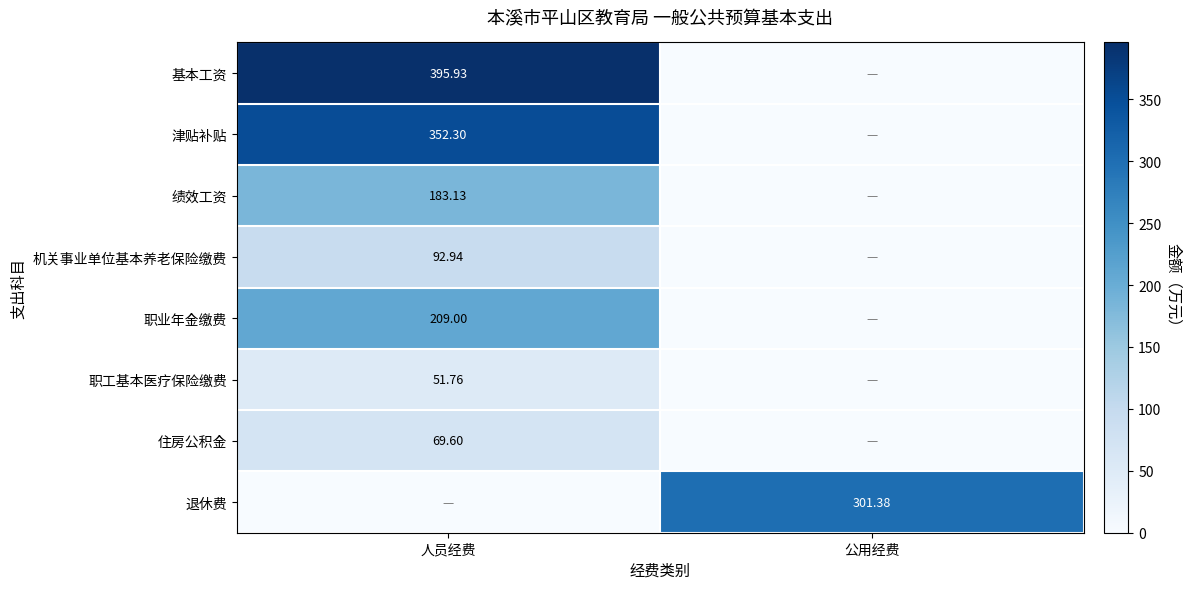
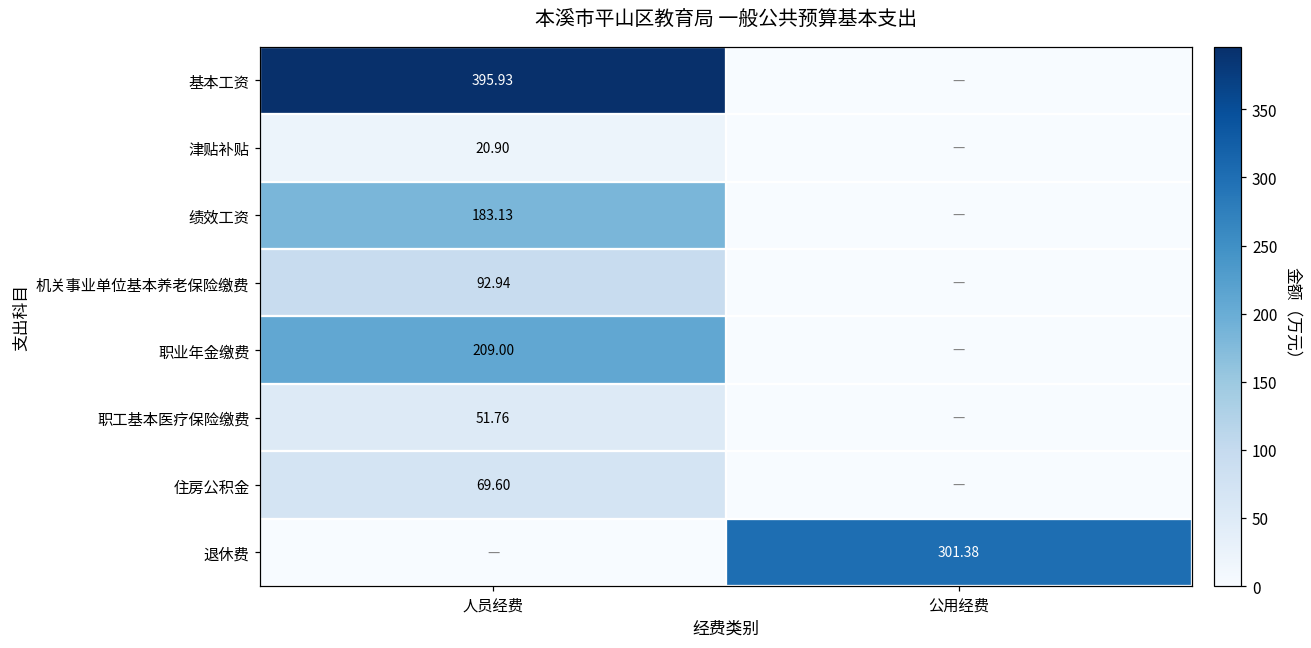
  {
    "基本工资": {
      "人员经费": 395.93
    },
    "津贴补贴": {
-     "人员经费": 352.30
+     "人员经费": 20.90
    },
    "绩效工资": {
      "人员经费": 183.13
    },
    "机关事业单位基本养老保险缴费": {
      "人员经费": 92.94
    },
    "职业年金缴费": {
      "人员经费": 209.00
    },
    "职工基本医疗保险缴费": {
      "人员经费": 51.76
    },
    "住房公积金": {
      "人员经费": 69.60
    },
    "退休费": {
      "公用经费": 301.38
    }
  }
